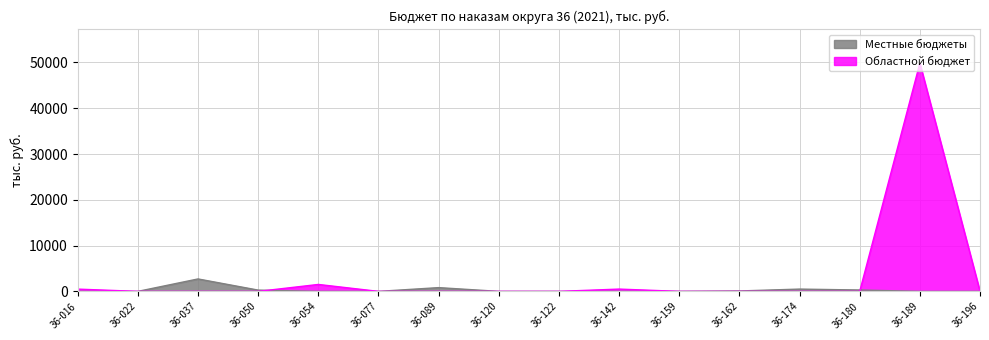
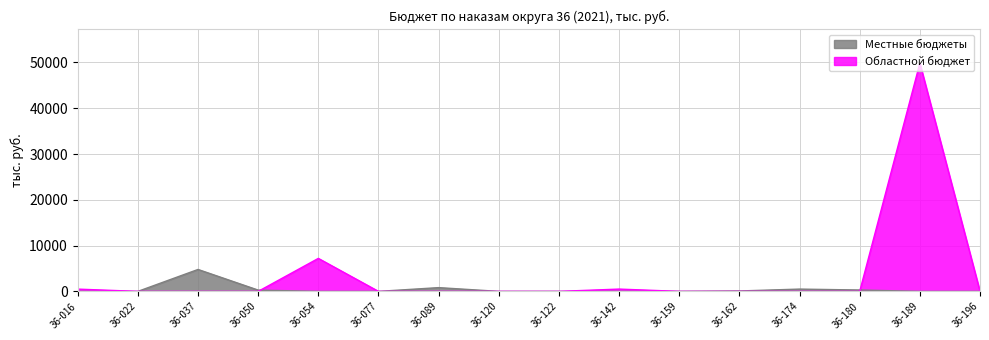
  {
    "Местные бюджеты": {
-     "36-037": 3000,
+     "36-037": 5000,
      "36-054": 0,
      "36-089": 1000,
      "36-189": 0
    },
    "Областной бюджет": {
      "36-037": 0,
-     "36-054": 2000,
+     "36-054": 7000,
      "36-089": 0
    }
  }
